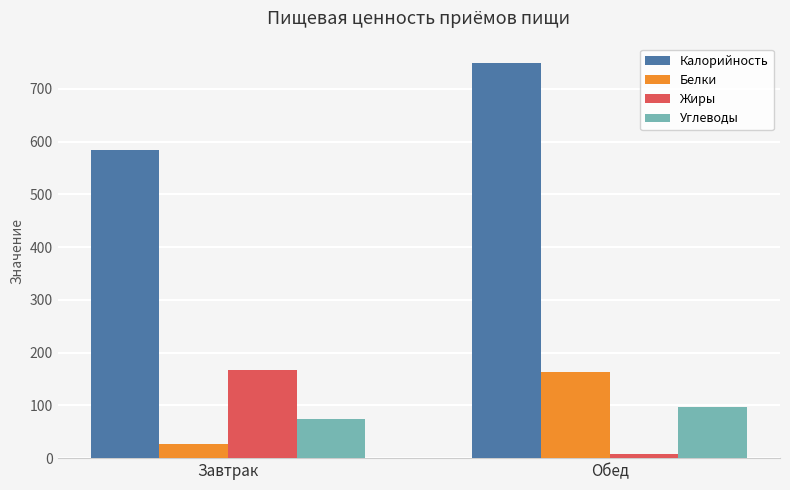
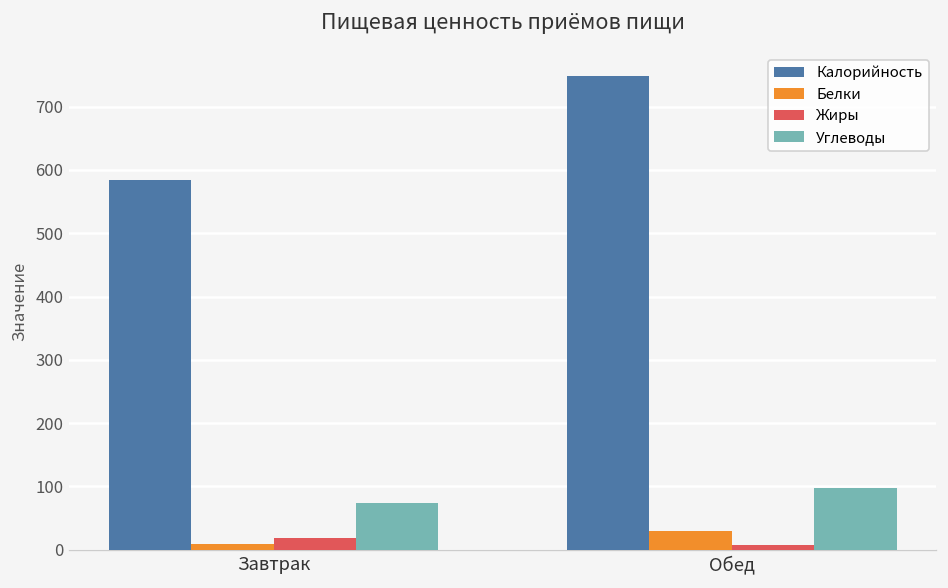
  {
    "Калорийность": {
      "Завтрак": 580,
      "Обед": 750
    },
    "Белки": {
-     "Завтрак": 30,
-     "Обед": 160
+     "Завтрак": 10,
+     "Обед": 30
    },
    "Жиры": {
-     "Завтрак": 170,
+     "Завтрак": 20,
      "Обед": 10
    },
    "Углеводы": {
      "Завтрак": 70,
      "Обед": 100
    }
  }
